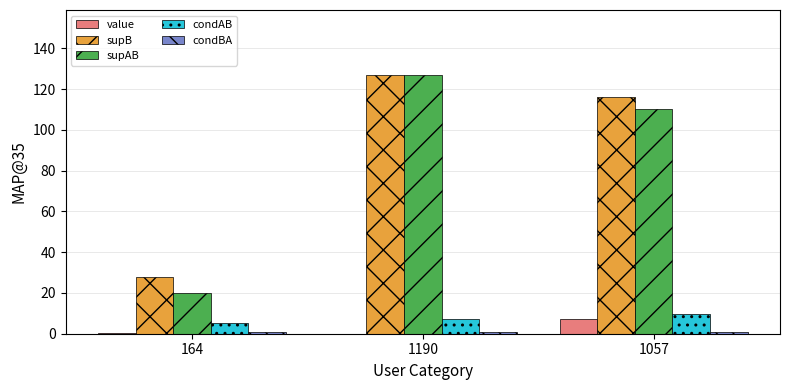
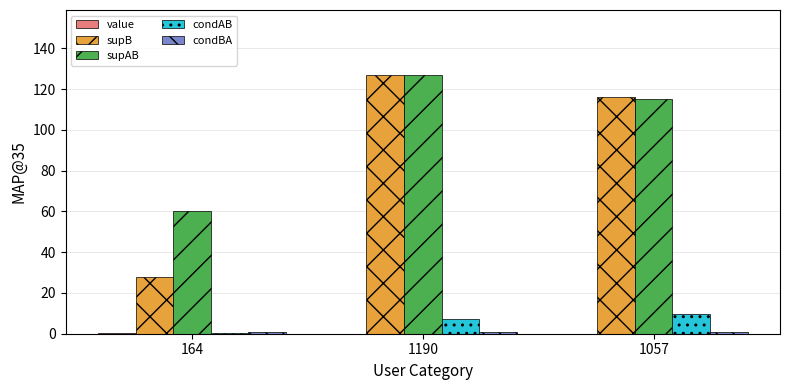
  {
    "value": {
-     "1057": 7
+     "1057": 0
    },
    "supB": {
      "164": 28,
      "1190": 127,
      "1057": 116
    },
    "supAB": {
-     "164": 20,
+     "164": 60,
      "1190": 127,
-     "1057": 110
+     "1057": 115
    },
    "condAB": {
-     "164": 5,
+     "164": 0,
      "1190": 7,
      "1057": 10
    }
  }
